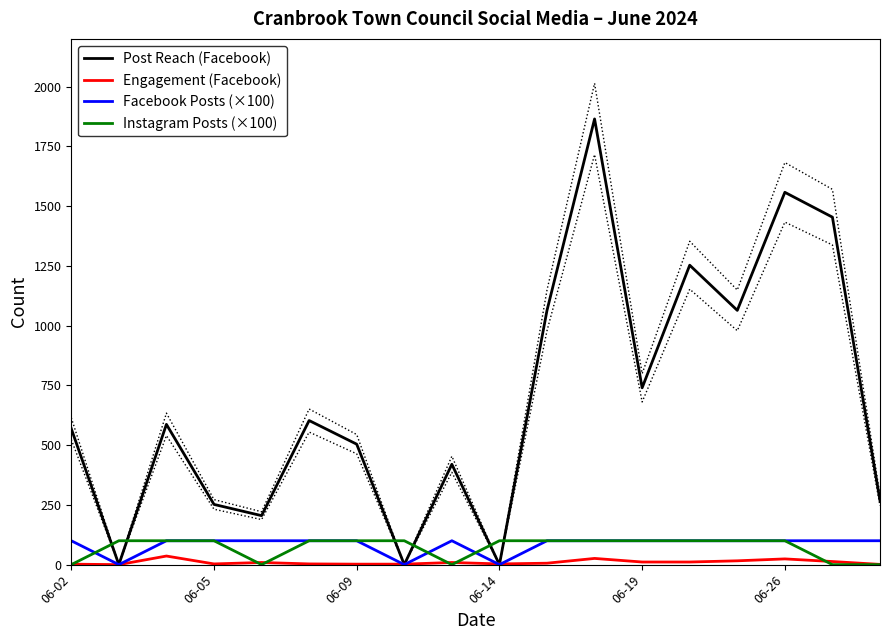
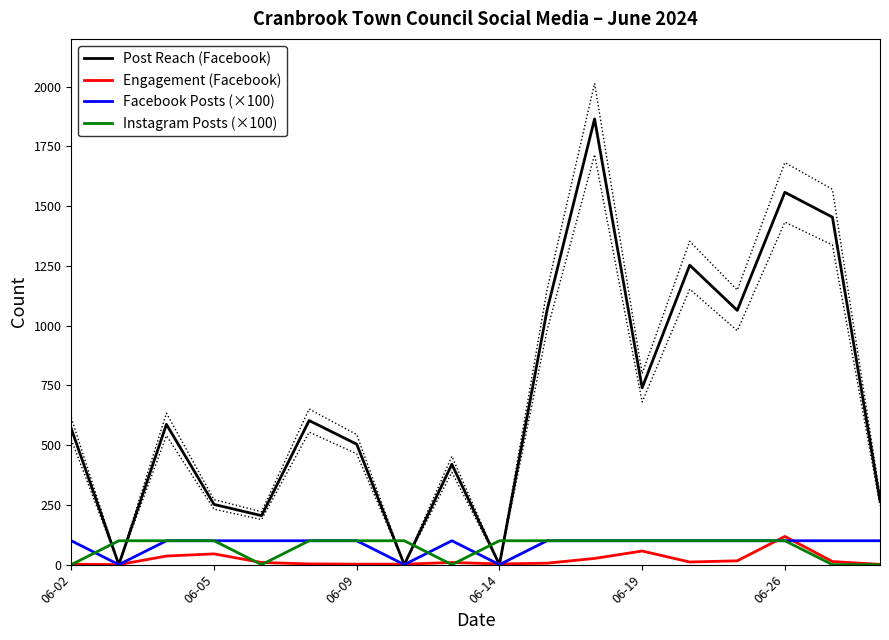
  {
    "Engagement (Facebook)": {
-     "06-05": 0,
+     "06-05": 50,
      "06-09": 0,
-     "06-19": 10,
-     "06-26": 20
+     "06-19": 60,
+     "06-26": 120
    },
    "Facebook Posts (×100)": {
      "06-02": 100
    },
    "Instagram Posts (×100)": {
      "06-14": 100
    }
  }
